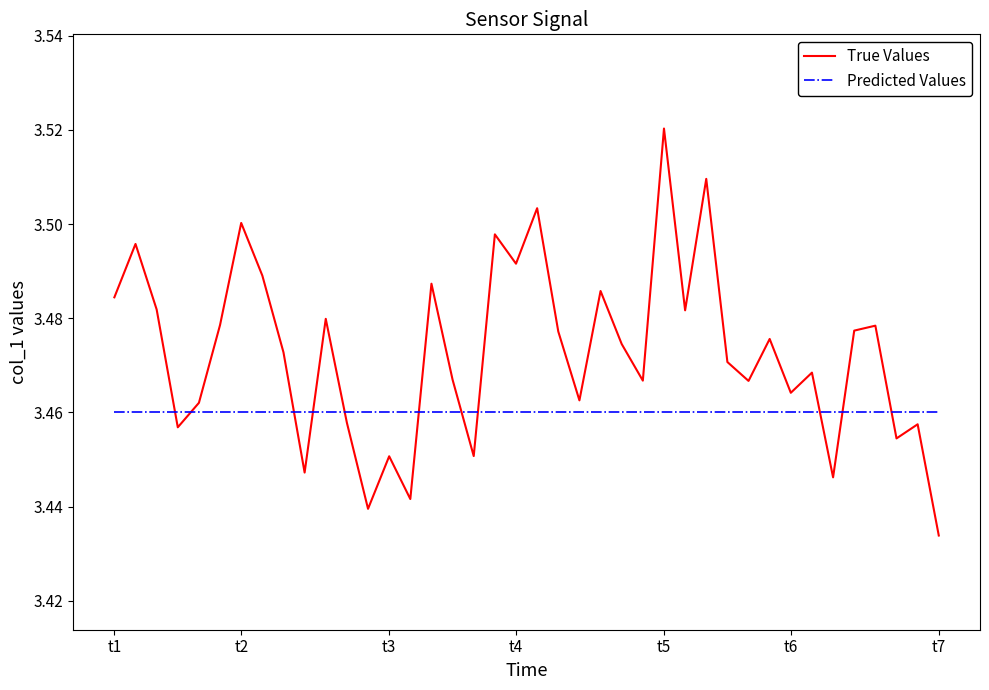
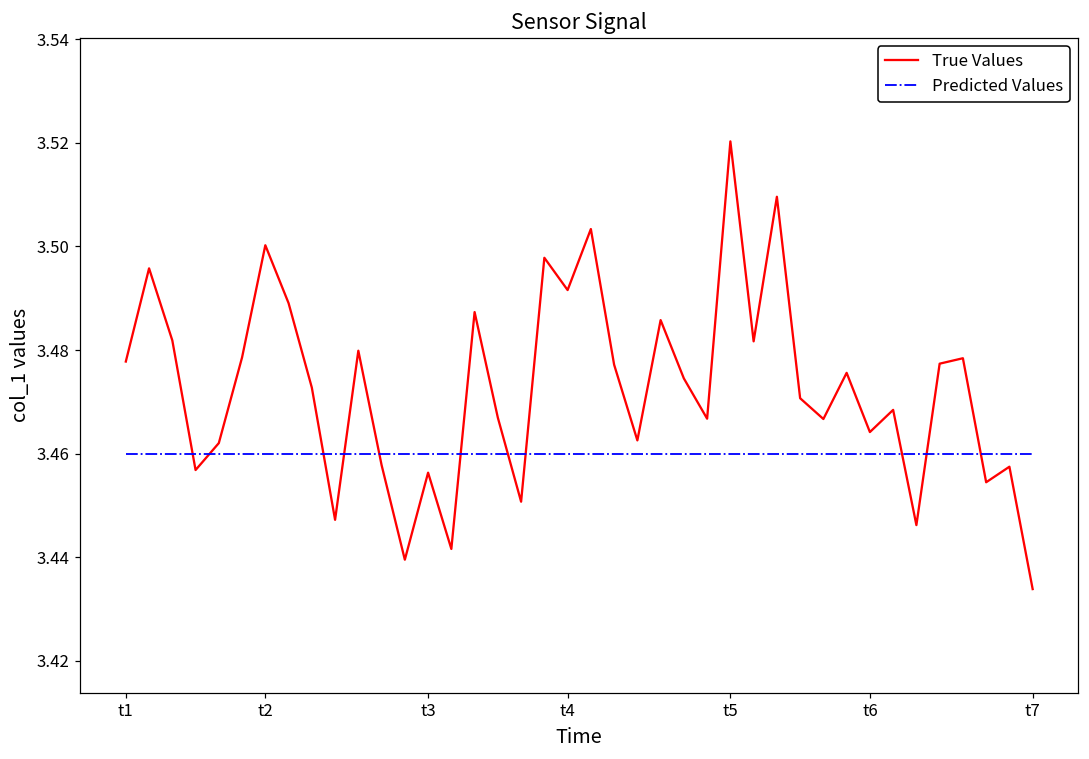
  {
    "True Values": {
-     "t1": 3.484,
+     "t1": 3.478,
      "t2": 3.500,
-     "t3": 3.451,
+     "t3": 3.456,
      "t4": 3.492,
      "t5": 3.520,
      "t6": 3.464,
      "t7": 3.434
    },
    "Predicted Values": {
      "t1": 3.460,
      "t2": 3.460,
      "t3": 3.460,
      "t4": 3.460,
      "t5": 3.460,
      "t6": 3.460,
      "t7": 3.460
    }
  }
